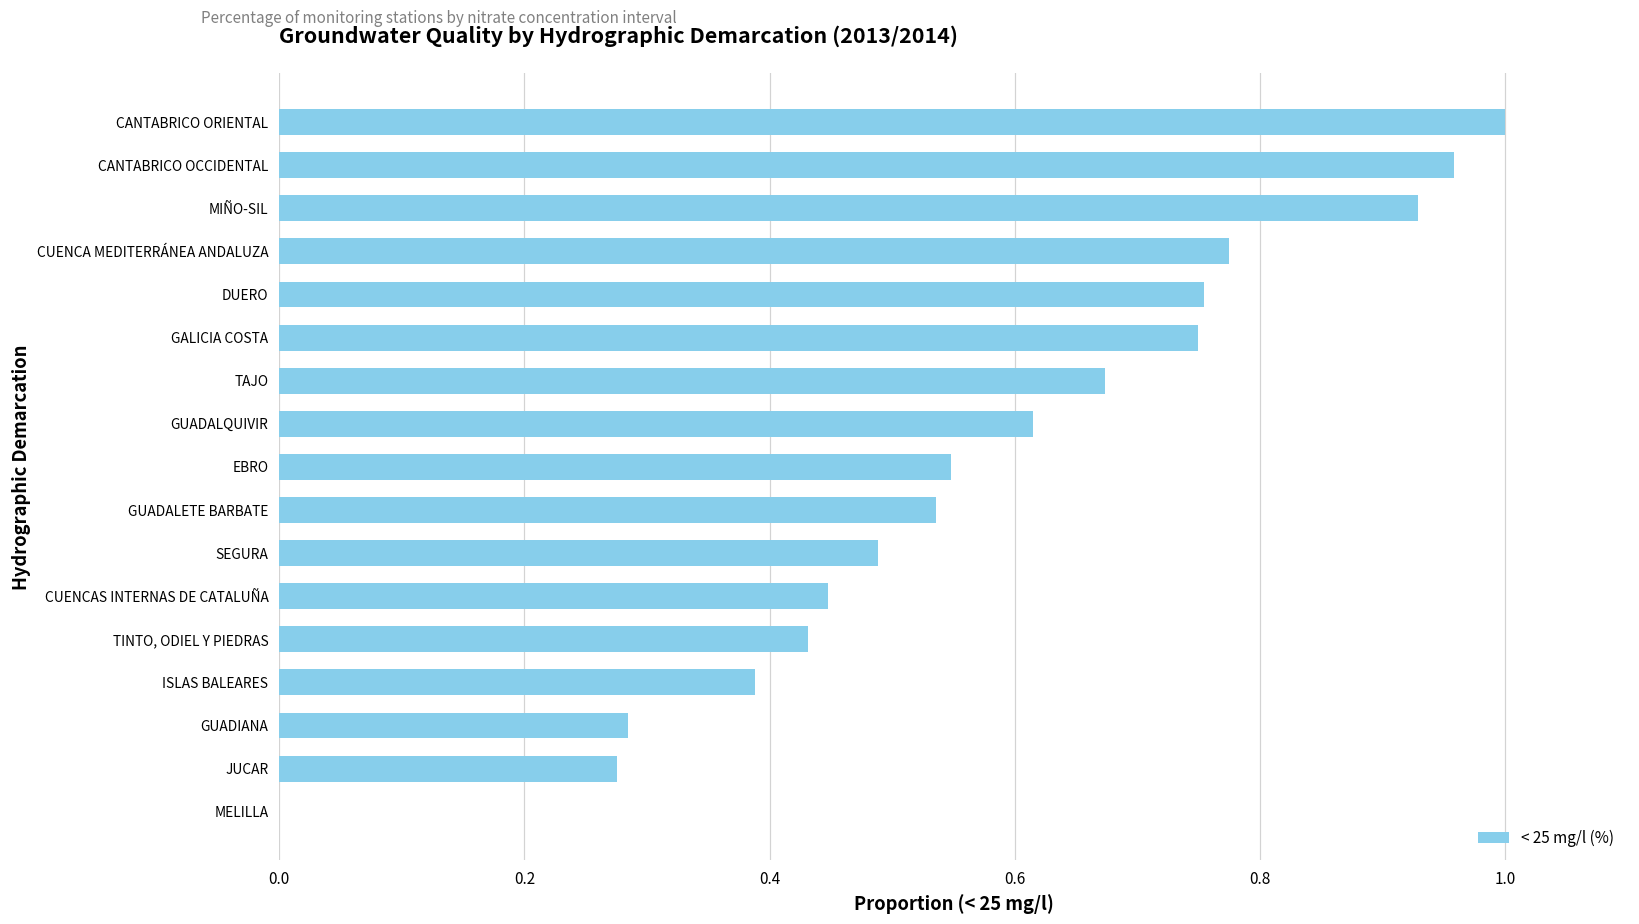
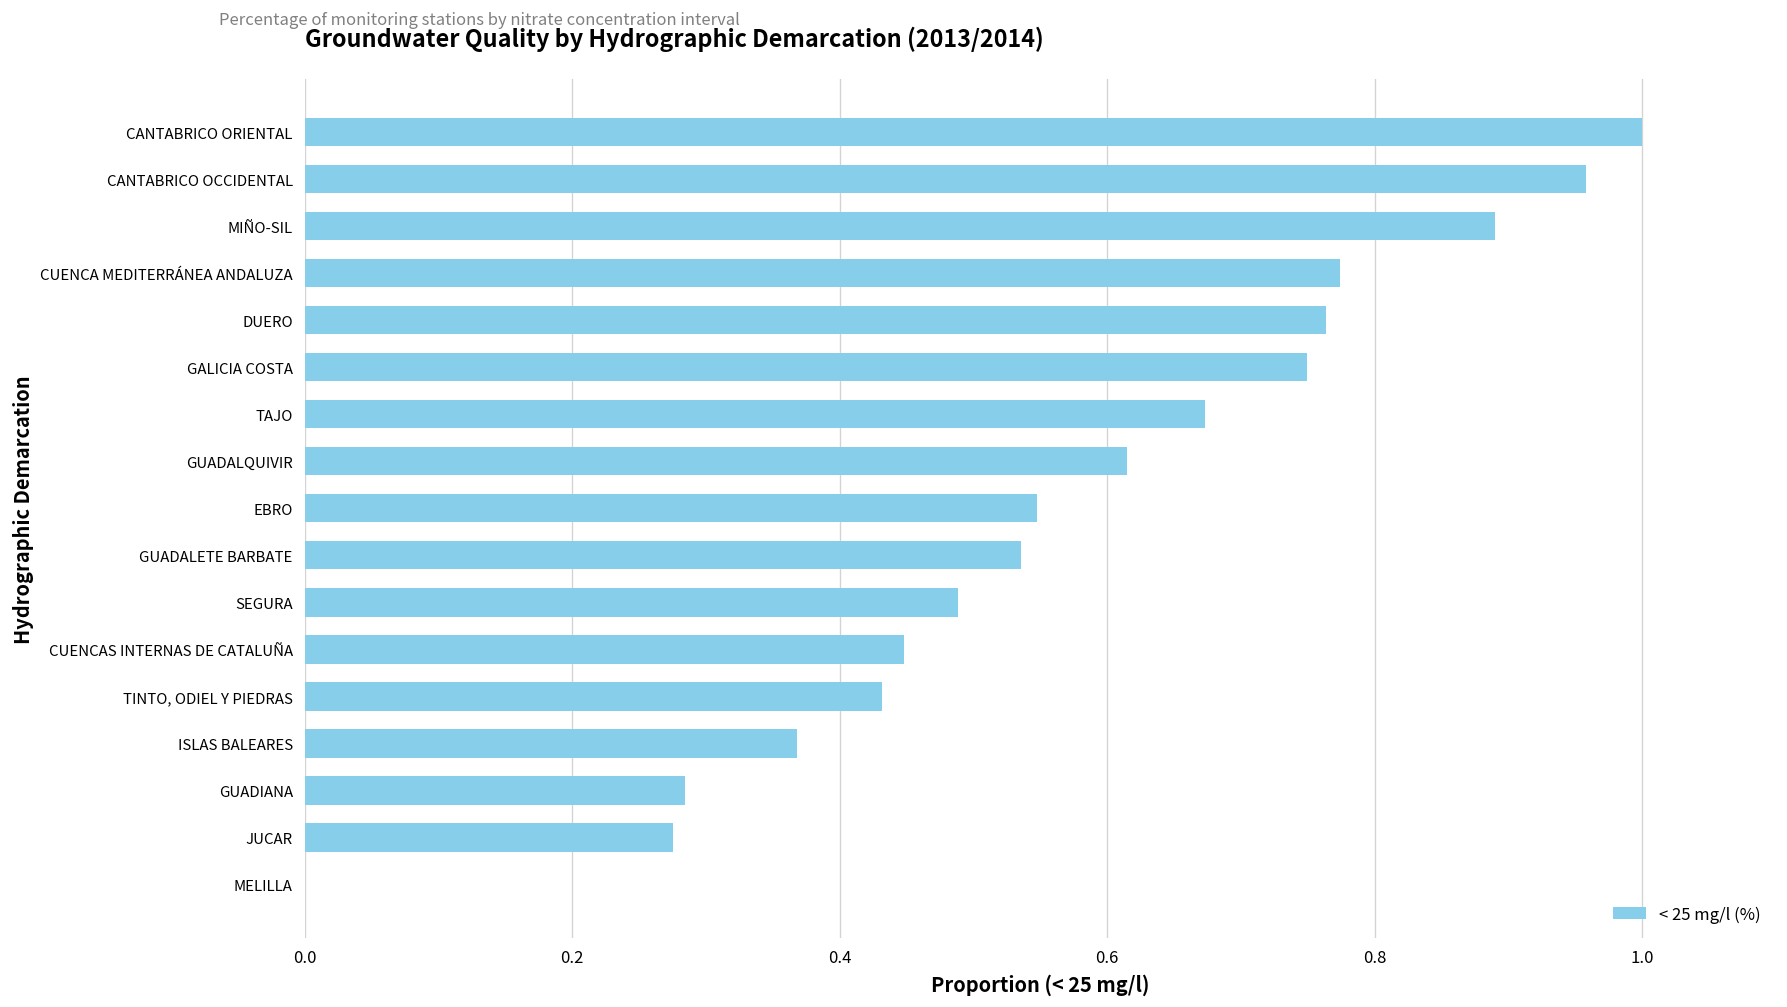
  {
    "CANTABRICO ORIENTAL": 1.000,
    "CANTABRICO OCCIDENTAL": 0.958,
-   "MIÑO-SIL": 0.929,
+   "MIÑO-SIL": 0.890,
    "CUENCA MEDITERRÁNEA ANDALUZA": 0.774,
-   "DUERO": 0.754,
+   "DUERO": 0.764,
    "GALICIA COSTA": 0.749,
    "TAJO": 0.673,
    "GUADALQUIVIR": 0.615,
    "EBRO": 0.548,
    "GUADALETE BARBATE": 0.536,
    "SEGURA": 0.489,
    "CUENCAS INTERNAS DE CATALUÑA": 0.448,
    "TINTO, ODIEL Y PIEDRAS": 0.431,
-   "ISLAS BALEARES": 0.388,
+   "ISLAS BALEARES": 0.368,
    "GUADIANA": 0.285,
    "JUCAR": 0.276,
    "MELILLA": 0.000
  }
